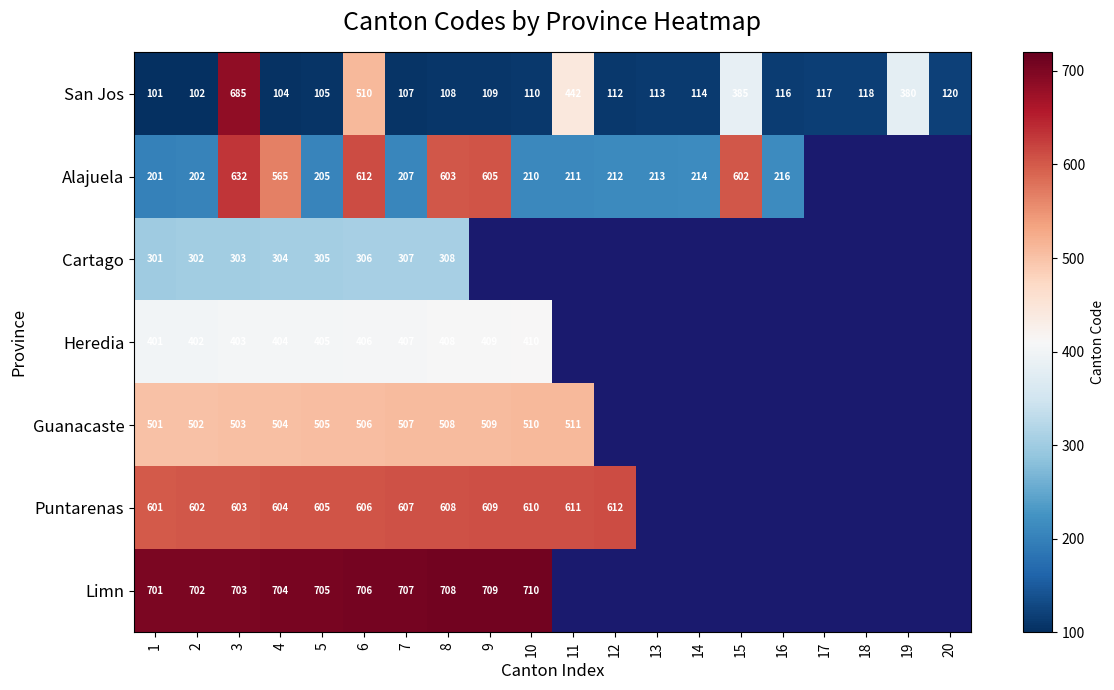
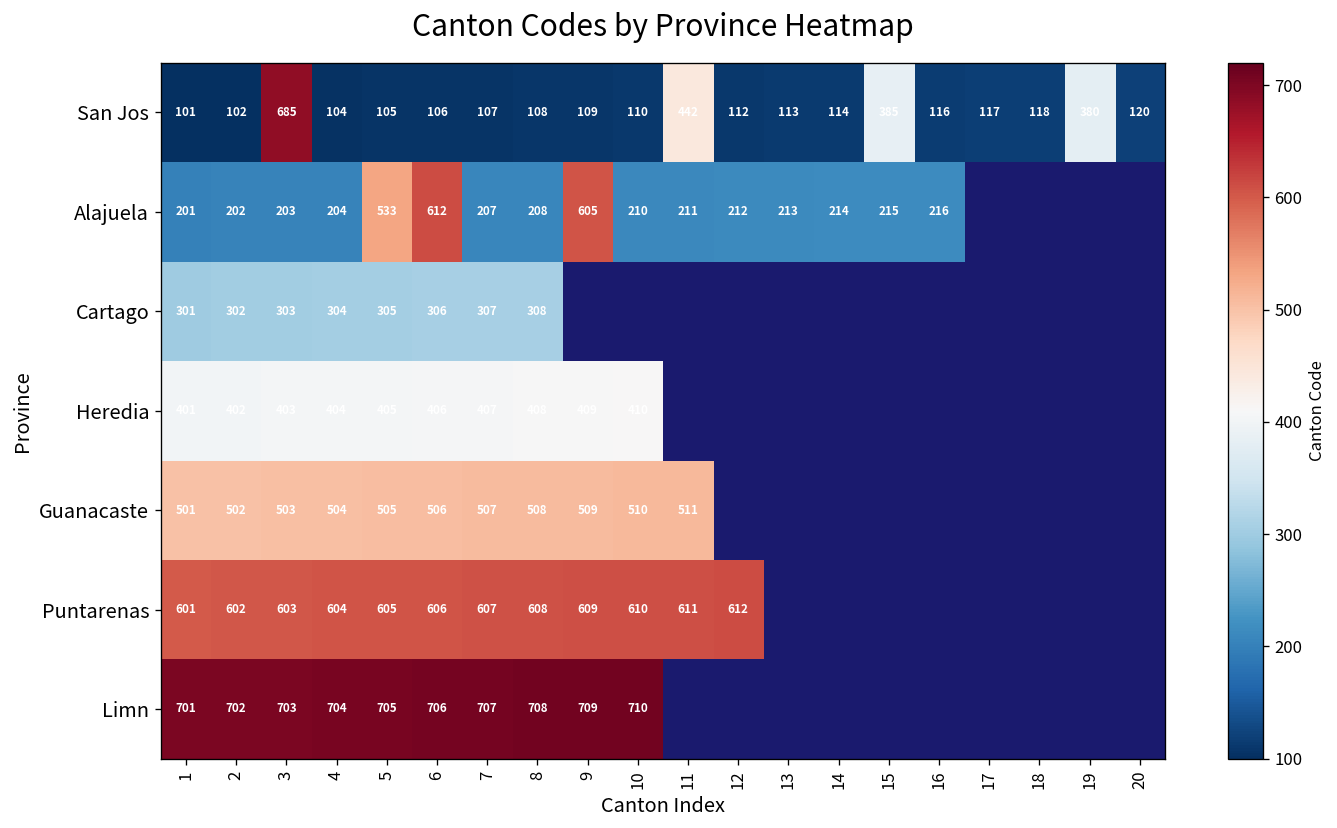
  {
    "San Jos": {
      "1": 101,
      "2": 102,
      "3": 685,
      "4": 104,
      "5": 105,
-     "6": 510,
+     "6": 106,
      "7": 107,
      "8": 108,
      "9": 109,
      "10": 110,
      "12": 112,
      "13": 113,
      "14": 114,
      "16": 116,
      "17": 117,
      "18": 118,
      "20": 120
    },
    "Alajuela": {
      "1": 201,
      "2": 202,
-     "3": 632,
-     "4": 565,
-     "5": 205,
+     "3": 203,
+     "4": 204,
+     "5": 533,
      "6": 612,
      "7": 207,
-     "8": 603,
+     "8": 208,
      "9": 605,
      "10": 210,
      "11": 211,
      "12": 212,
      "13": 213,
      "14": 214,
-     "15": 602,
+     "15": 215,
      "16": 216
    },
    "Cartago": {
      "1": 301,
      "2": 302,
      "3": 303,
      "4": 304,
      "5": 305,
      "6": 306,
      "7": 307,
      "8": 308
    },
    "Guanacaste": {
      "1": 501,
      "2": 502,
      "3": 503,
      "4": 504,
      "5": 505,
      "6": 506,
      "7": 507,
      "8": 508,
      "9": 509,
      "10": 510,
      "11": 511
    },
    "Puntarenas": {
      "1": 601,
      "2": 602,
      "3": 603,
      "4": 604,
      "5": 605,
      "6": 606,
      "7": 607,
      "8": 608,
      "9": 609,
      "10": 610,
      "11": 611,
      "12": 612
    },
    "Limn": {
      "1": 701,
      "2": 702,
      "3": 703,
      "4": 704,
      "5": 705,
      "6": 706,
      "7": 707,
      "8": 708,
      "9": 709,
      "10": 710
    }
  }
